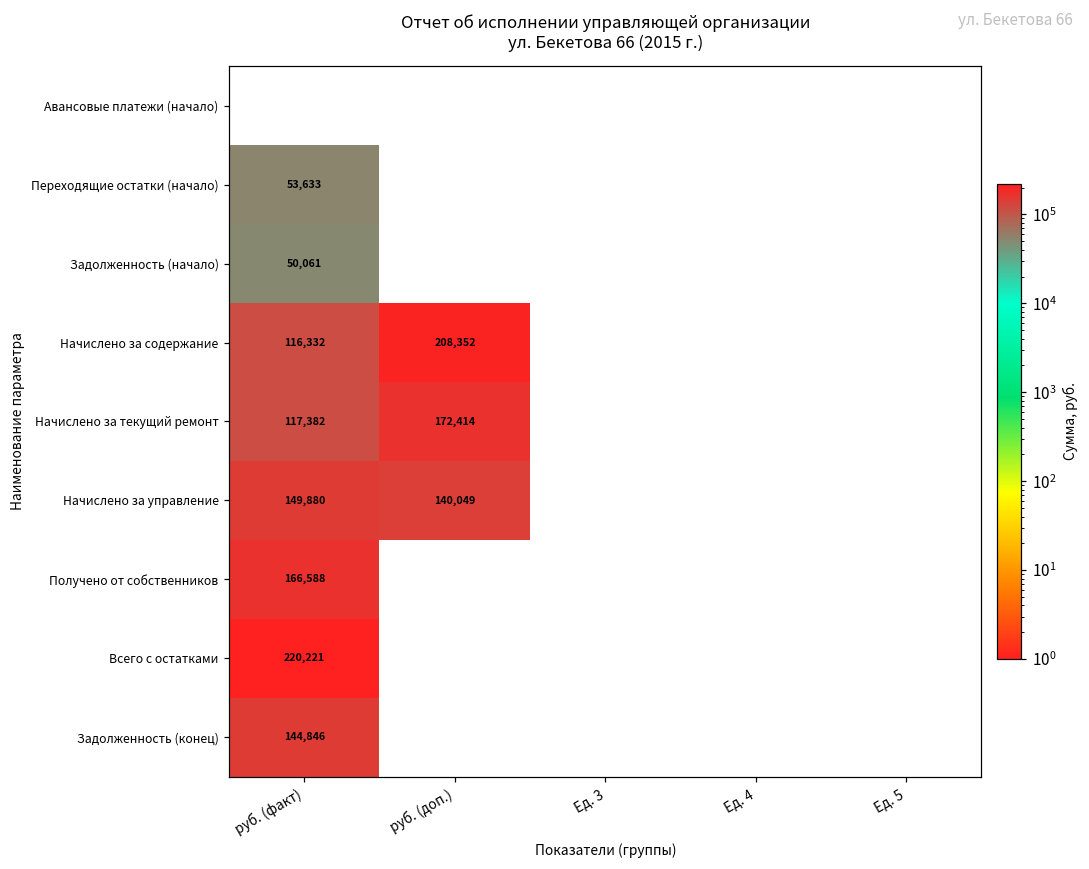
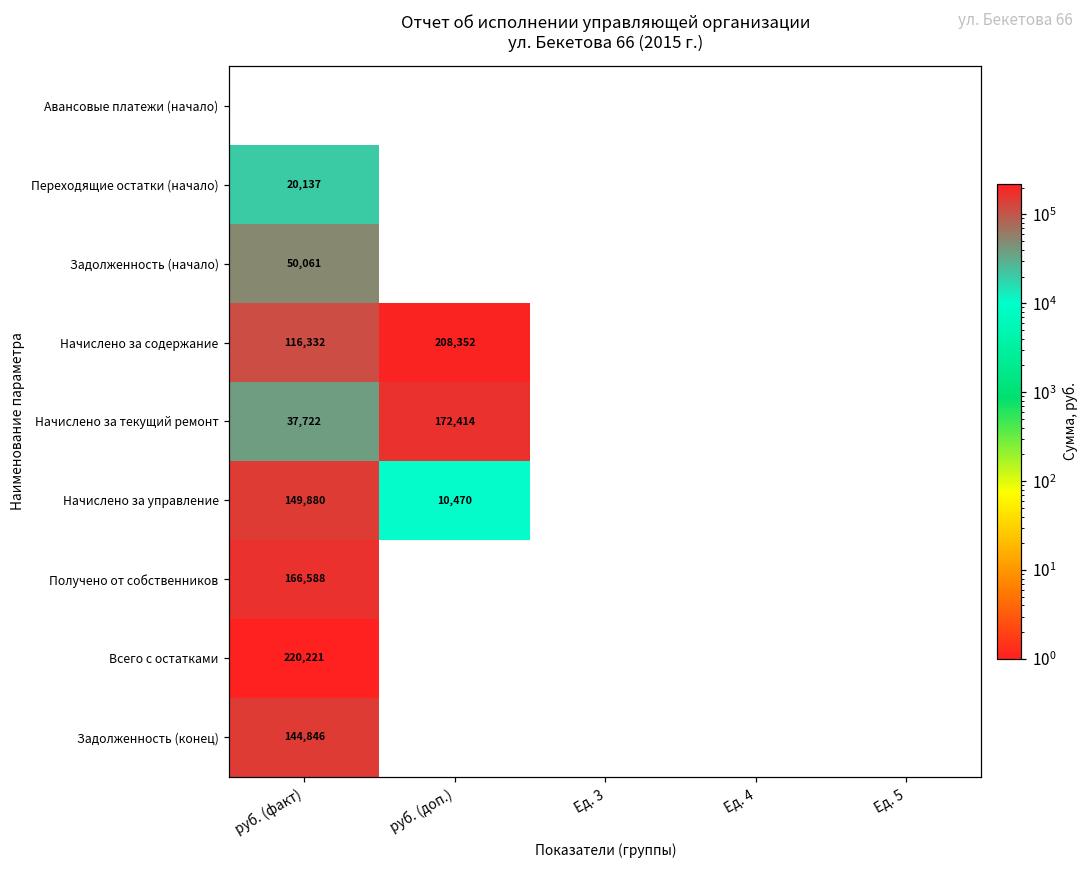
  {
    "Переходящие остатки (начало)": {
-     "руб. (факт)": "53,633"
+     "руб. (факт)": "20,137"
    },
    "Задолженность (начало)": {
      "руб. (факт)": "50,061"
    },
    "Начислено за содержание": {
      "руб. (факт)": "116,332",
      "руб. (доп.)": "208,352"
    },
    "Начислено за текущий ремонт": {
-     "руб. (факт)": "117,382",
+     "руб. (факт)": "37,722",
      "руб. (доп.)": "172,414"
    },
    "Начислено за управление": {
      "руб. (факт)": "149,880",
-     "руб. (доп.)": "140,049"
+     "руб. (доп.)": "10,470"
    },
    "Получено от собственников": {
      "руб. (факт)": "166,588"
    },
    "Всего с остатками": {
      "руб. (факт)": "220,221"
    },
    "Задолженность (конец)": {
      "руб. (факт)": "144,846"
    }
  }
